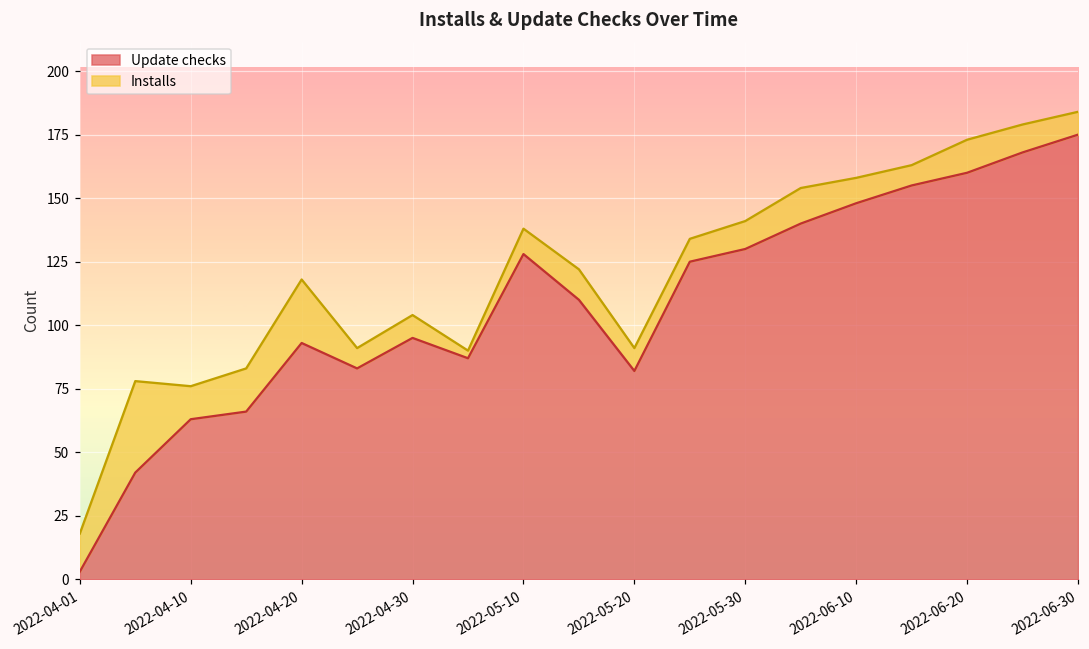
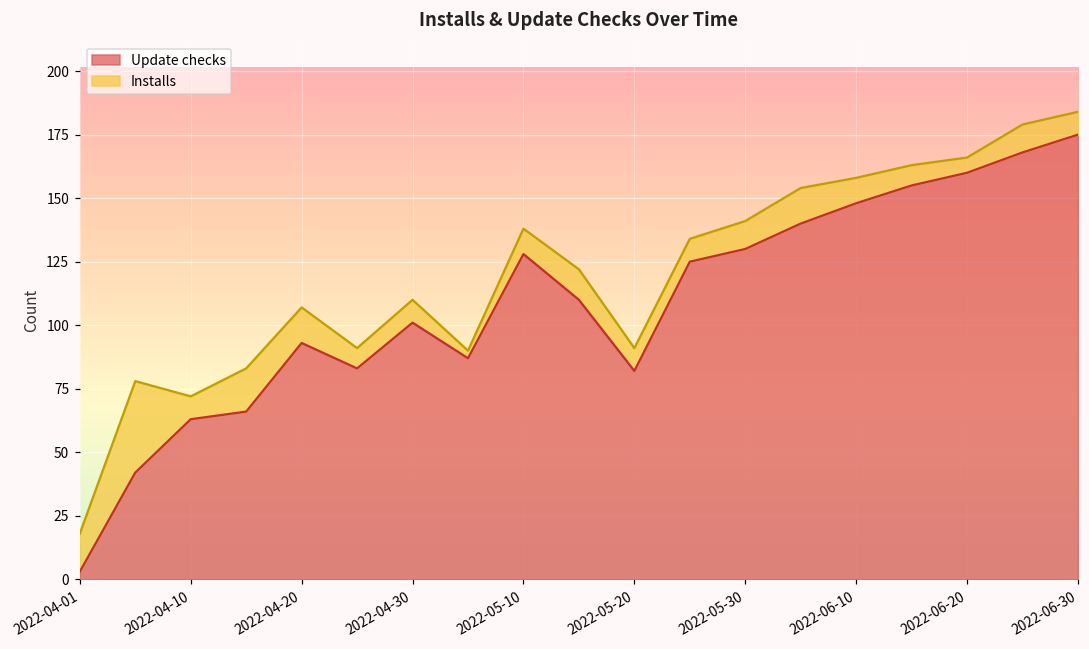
  {
    "Update checks": {
      "2022-04-01": 3,
      "2022-04-10": 63,
      "2022-04-20": 93,
-     "2022-04-30": 95,
+     "2022-04-30": 101,
      "2022-05-10": 128,
      "2022-05-20": 82,
      "2022-05-30": 130,
      "2022-06-10": 148,
      "2022-06-20": 160,
      "2022-06-30": 175
    },
    "Installs": {
      "2022-04-01": 15,
-     "2022-04-10": 13,
-     "2022-04-20": 25,
+     "2022-04-10": 9,
+     "2022-04-20": 14,
      "2022-04-30": 9,
      "2022-05-10": 10,
      "2022-05-20": 9,
      "2022-05-30": 11,
      "2022-06-10": 10,
-     "2022-06-20": 13,
+     "2022-06-20": 6,
      "2022-06-30": 9
    }
  }
